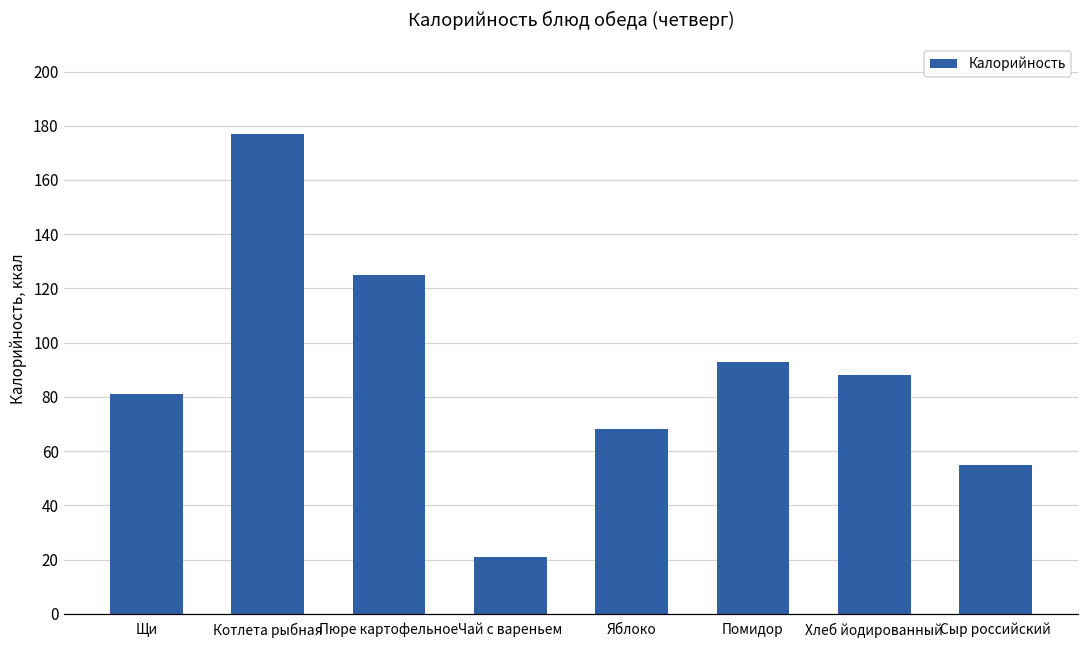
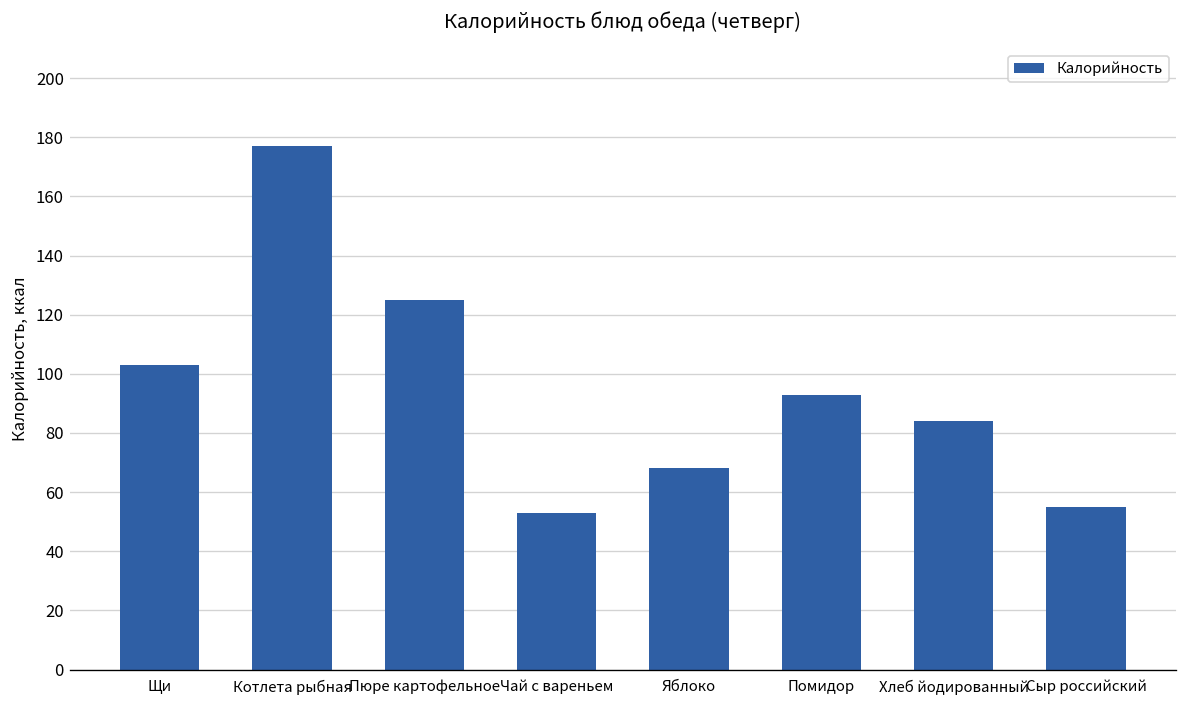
  {
-   "Щи": 81,
+   "Щи": 103,
    "Котлета рыбная": 177,
    "Пюре картофельное": 125,
-   "Чай с вареньем": 21,
+   "Чай с вареньем": 53,
    "Яблоко": 68,
    "Помидор": 93,
-   "Хлеб йодированный": 88,
+   "Хлеб йодированный": 84,
    "Сыр российский": 55
  }
